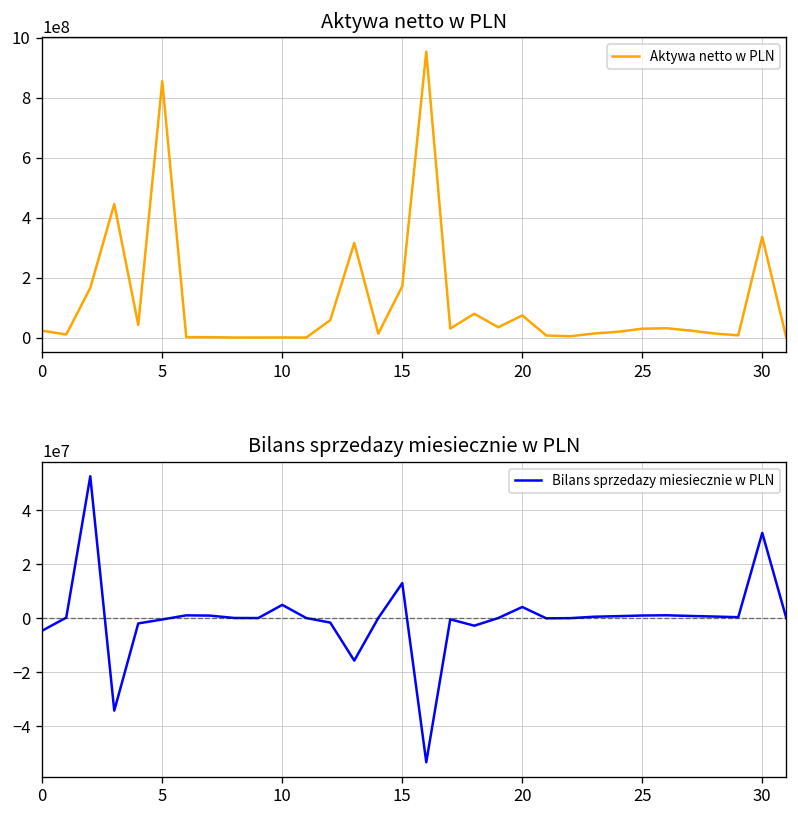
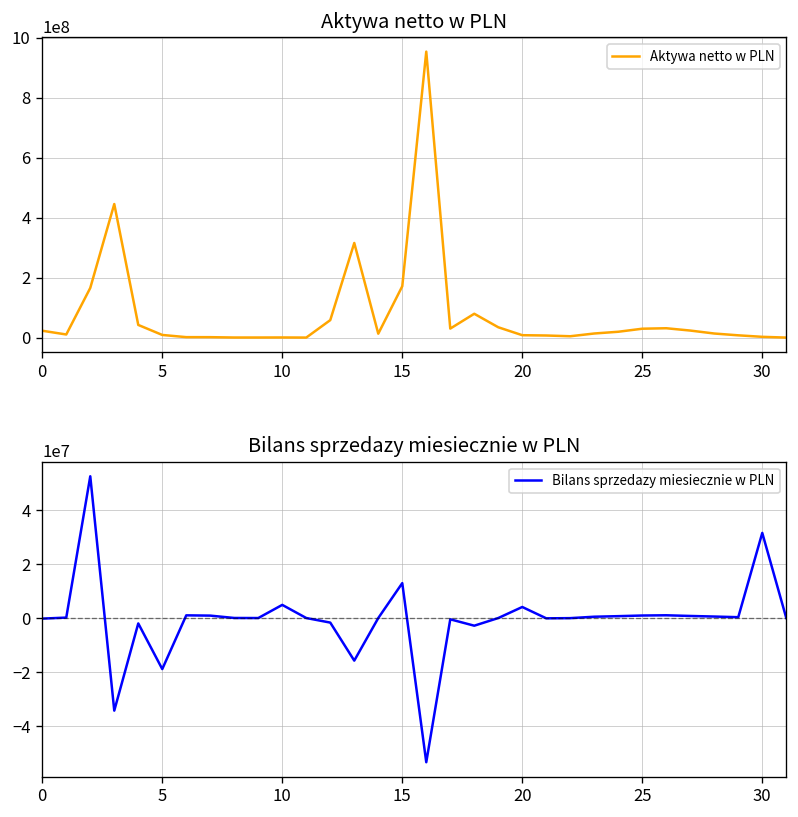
  {
    "Aktywa netto w PLN": {
      "0": 20000000,
-     "5": 850000000,
+     "5": 10000000,
      "10": 0,
      "15": 170000000,
-     "20": 70000000,
+     "20": 10000000,
      "25": 30000000,
-     "30": 340000000
+     "30": 0
    },
    "Bilans sprzedazy miesiecznie w PLN": {
-     "0": -5000000,
-     "5": -1000000,
+     "0": 0,
+     "5": -19000000,
      "10": 5000000,
      "15": 13000000,
      "20": 4000000,
      "25": 1000000,
      "30": 31000000
    }
  }
